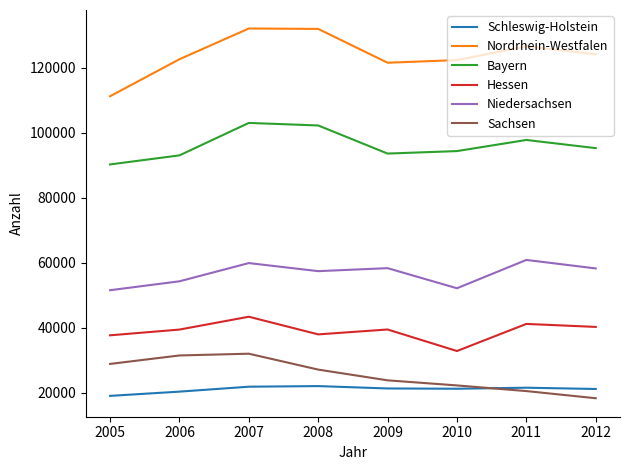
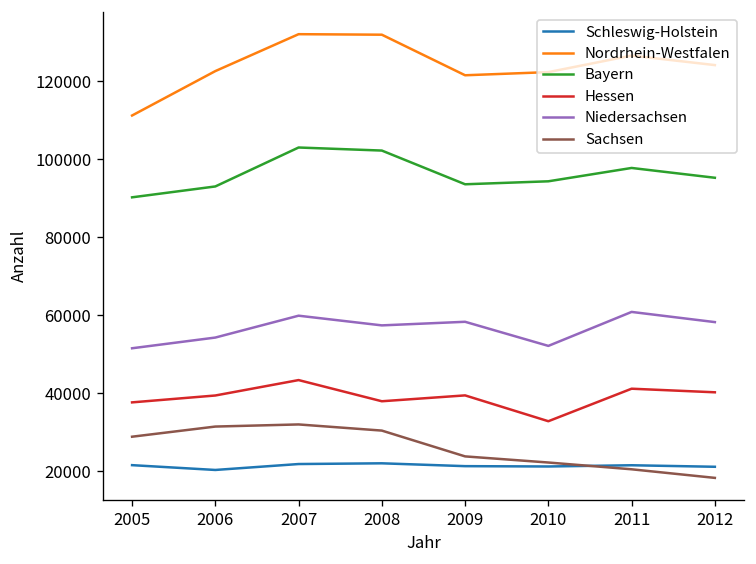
  {
    "Schleswig-Holstein": {
-     "2005": 19000,
+     "2005": 22000,
      "2006": 20000,
      "2007": 22000,
      "2008": 22000,
      "2009": 21000,
      "2010": 21000,
      "2011": 22000,
      "2012": 21000
    },
    "Nordrhein-Westfalen": {
      "2005": 111000,
      "2006": 123000,
      "2007": 132000,
      "2008": 132000,
      "2009": 122000
    },
    "Bayern": {
      "2005": 90000,
      "2006": 93000,
      "2007": 103000,
      "2008": 102000,
      "2009": 94000,
      "2010": 94000,
      "2011": 98000,
      "2012": 95000
    },
    "Hessen": {
      "2005": 38000,
      "2006": 39000,
      "2007": 43000,
      "2008": 38000,
      "2009": 39000,
      "2010": 33000,
      "2011": 41000,
      "2012": 40000
    },
    "Niedersachsen": {
      "2005": 52000,
      "2006": 54000,
      "2007": 60000,
      "2008": 57000,
      "2009": 58000,
      "2010": 52000,
      "2011": 61000,
      "2012": 58000
    },
    "Sachsen": {
      "2005": 29000,
      "2006": 31000,
      "2007": 32000,
-     "2008": 27000,
+     "2008": 30000,
      "2009": 24000,
      "2010": 22000,
      "2011": 21000,
      "2012": 18000
    }
  }
